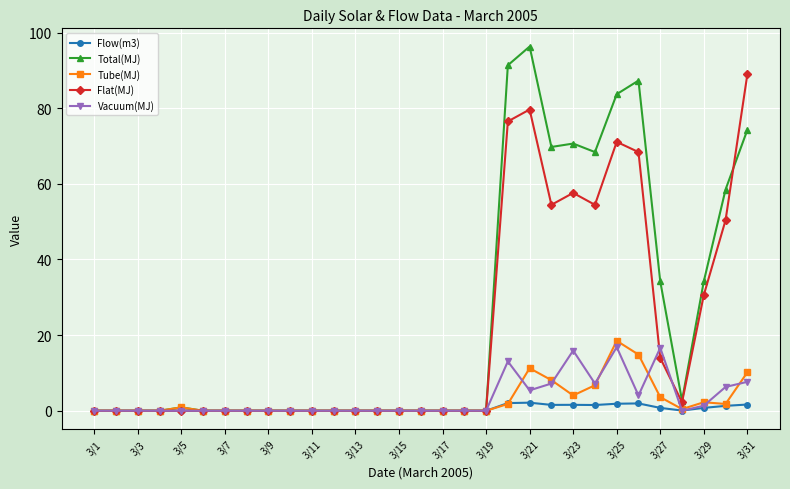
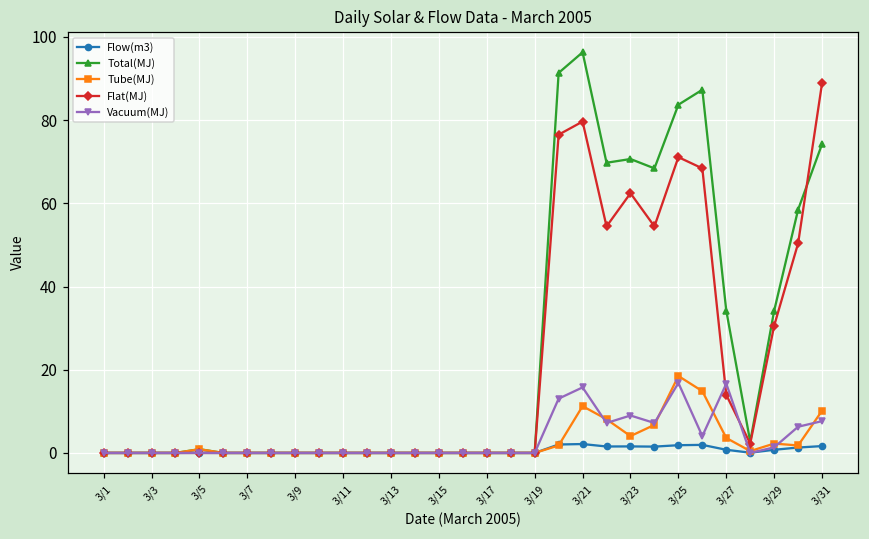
  {
    "Flow(m3)": {
      "3/21": 2,
      "3/23": 2,
      "3/25": 2,
      "3/27": 1,
      "3/31": 2
    },
    "Total(MJ)": {
      "3/21": 96,
      "3/23": 71,
      "3/25": 84,
      "3/27": 34,
      "3/29": 34,
      "3/31": 74
    },
    "Tube(MJ)": {
      "3/21": 11,
      "3/23": 4,
      "3/25": 18,
      "3/27": 4,
      "3/29": 2,
      "3/31": 10
    },
    "Flat(MJ)": {
      "3/21": 80,
-     "3/23": 58,
+     "3/23": 62,
      "3/25": 71,
      "3/27": 14,
      "3/29": 31,
      "3/31": 89
    },
    "Vacuum(MJ)": {
-     "3/21": 5,
-     "3/23": 16,
+     "3/21": 16,
+     "3/23": 9,
      "3/25": 17,
      "3/27": 17,
      "3/31": 8
    }
  }
